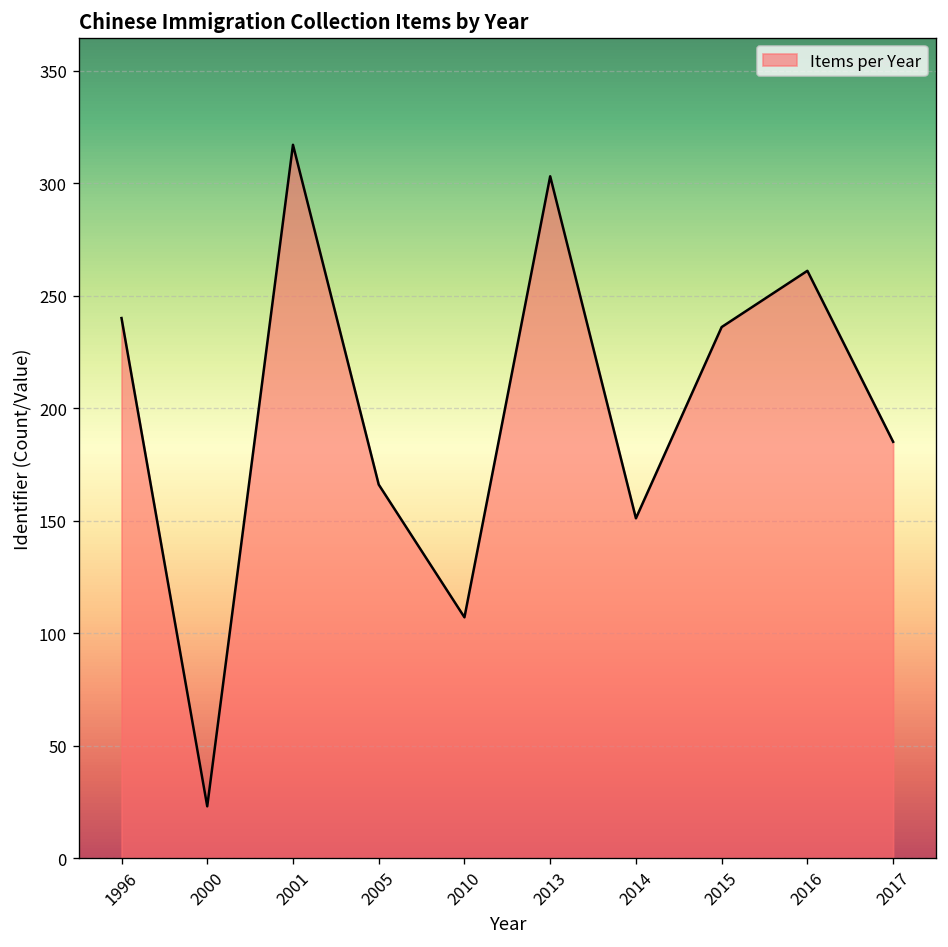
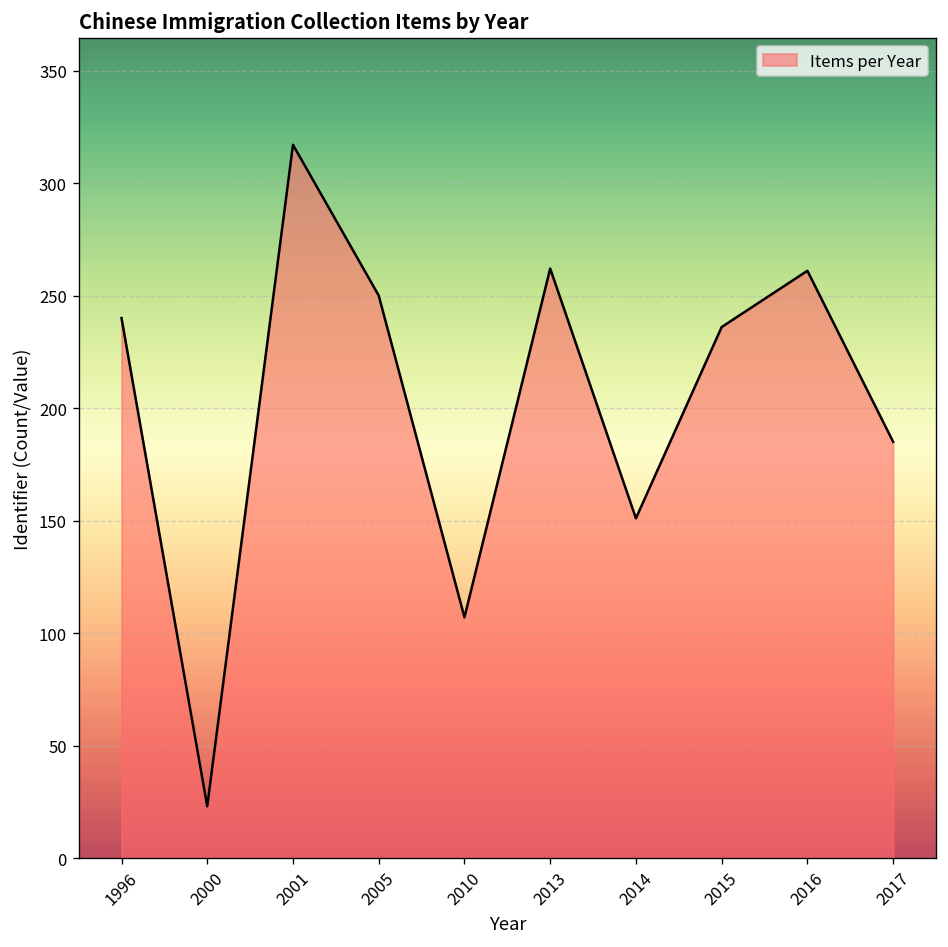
  {
    "1996": 240,
    "2000": 23,
    "2001": 317,
-   "2005": 166,
+   "2005": 250,
    "2010": 107,
-   "2013": 303,
+   "2013": 262,
    "2014": 151,
    "2015": 236,
    "2016": 261,
    "2017": 185
  }
